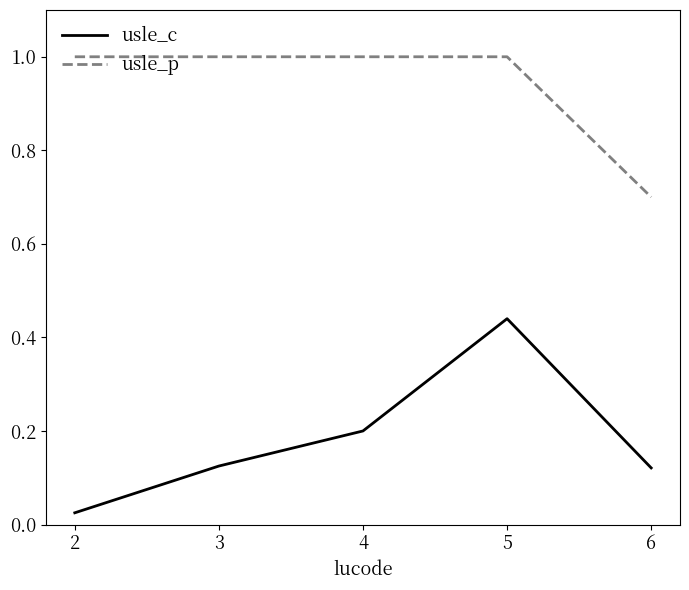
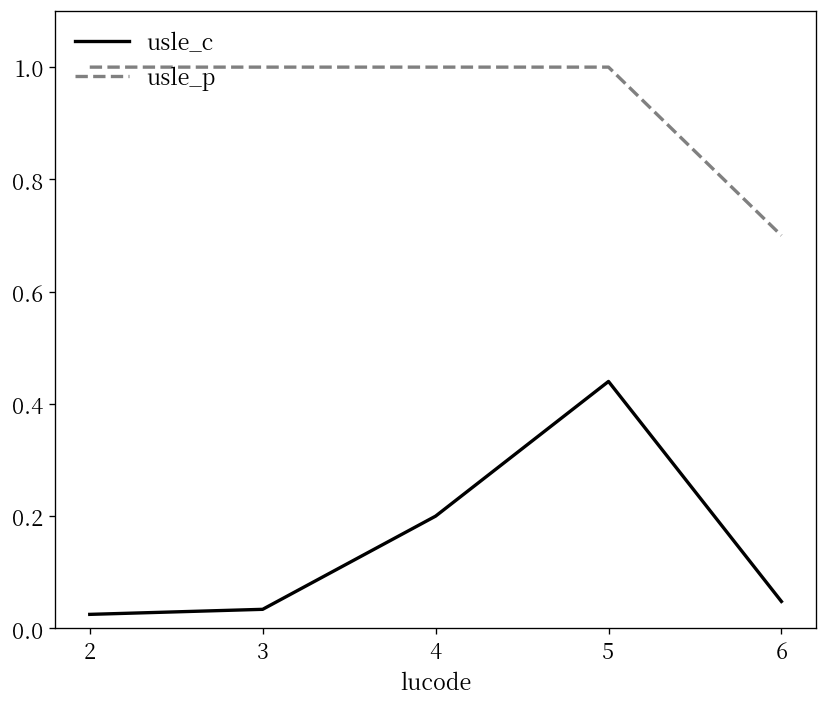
  {
    "usle_c": {
      "2": 0.03,
-     "3": 0.13,
+     "3": 0.03,
      "4": 0.20,
      "5": 0.44,
-     "6": 0.12
+     "6": 0.05
    },
    "usle_p": {
      "2": 1.00,
      "3": 1.00,
      "4": 1.00,
      "5": 1.00,
      "6": 0.70
    }
  }
